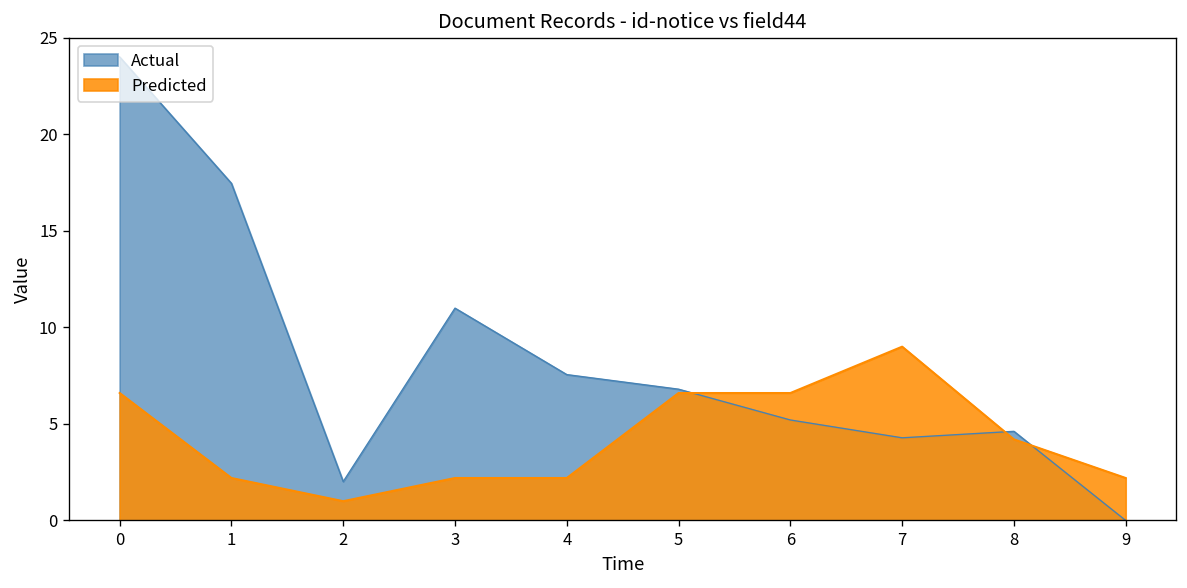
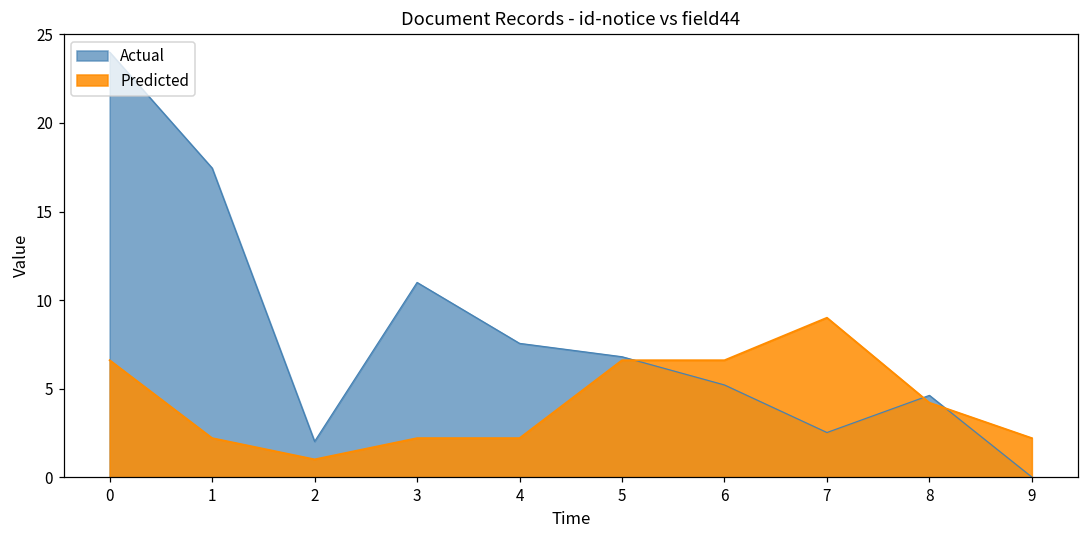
  {
    "Actual": {
      "1": 17.5,
      "2": 2.0,
      "3": 11.0,
      "4": 7.6,
      "5": 6.8,
      "6": 5.2,
-     "7": 4.3,
+     "7": 2.5,
      "8": 4.6,
      "9": 0.0
    },
    "Predicted": {
      "0": 6.6,
      "1": 2.2,
      "2": 1.0,
      "3": 2.2,
      "4": 2.2,
      "5": 6.6,
      "6": 6.6,
      "7": 9.0,
      "8": 4.2,
      "9": 2.2
    }
  }
